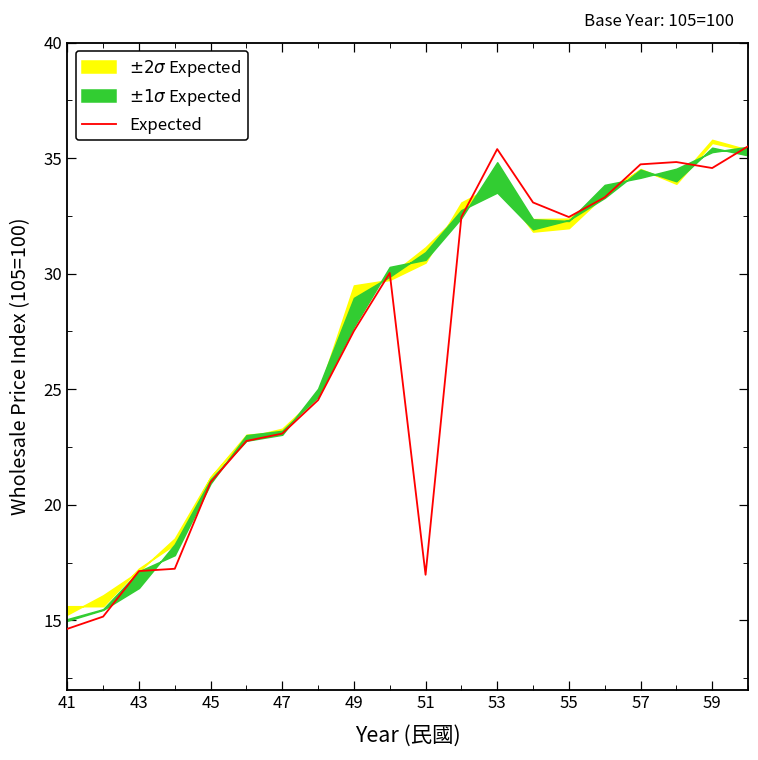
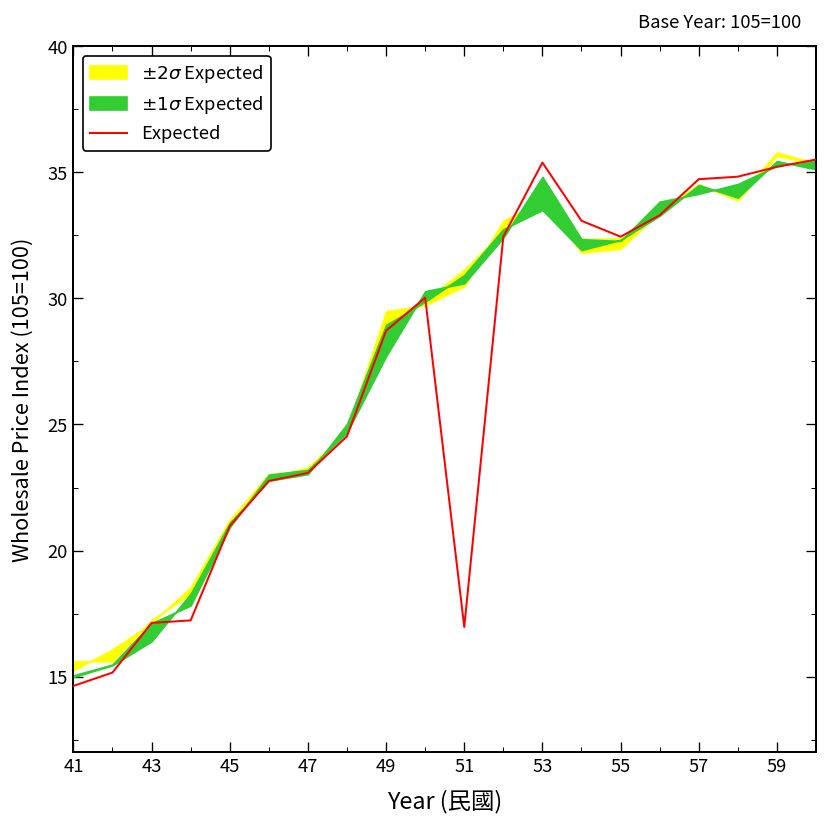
  {
    "Expected": {
      "41": 14.6,
      "45": 21.0,
-     "49": 27.5,
+     "49": 28.7,
      "51": 17.0,
      "53": 35.4,
      "57": 34.7,
-     "59": 34.6
+     "59": 35.2
    }
  }
